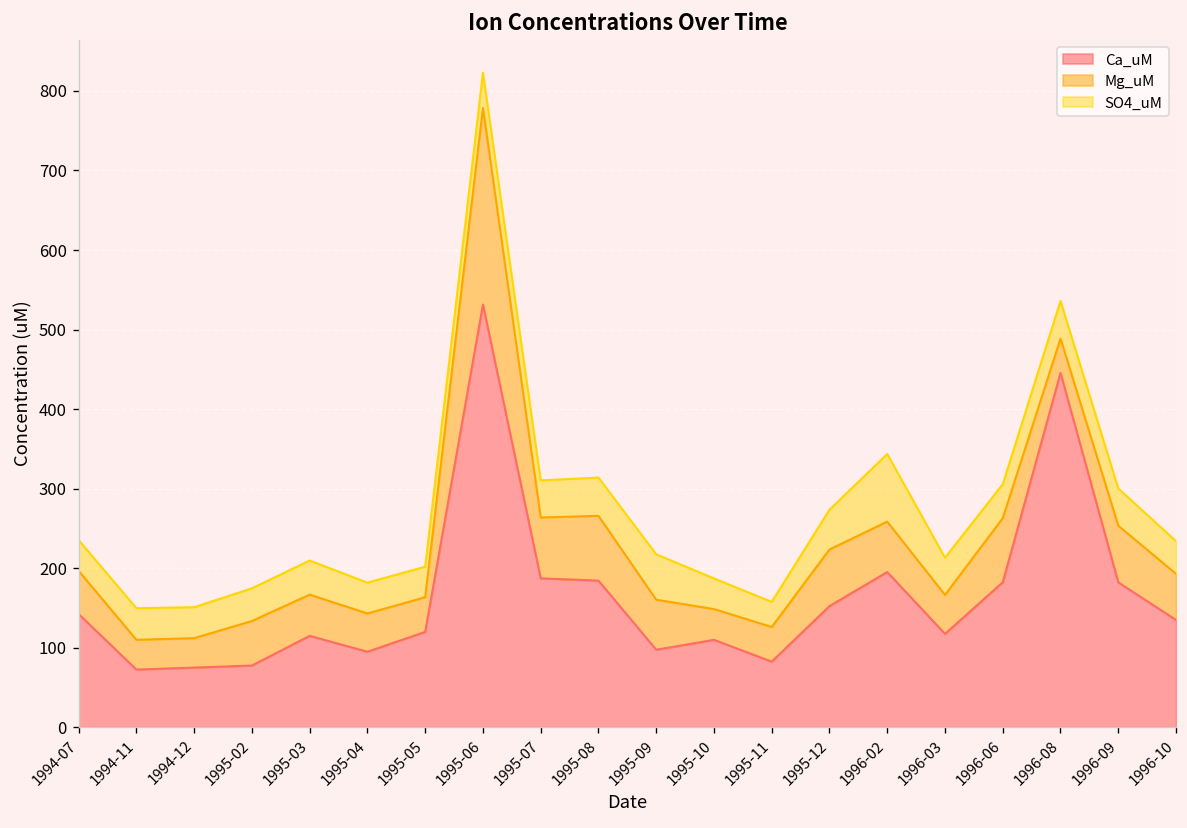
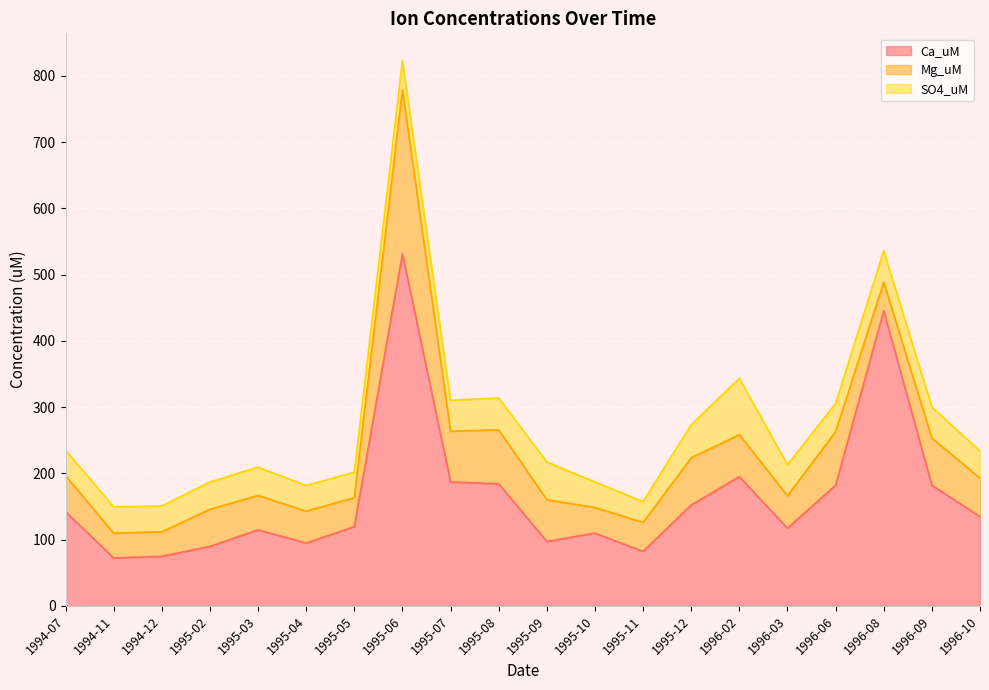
  {
    "Ca_uM": {
      "1994-07": 140,
      "1994-11": 70,
      "1994-12": 70,
-     "1995-02": 80,
+     "1995-02": 90,
      "1995-03": 110,
      "1995-04": 90,
      "1995-05": 120,
      "1995-06": 530,
      "1995-07": 190,
      "1995-08": 180,
      "1995-09": 100,
      "1995-10": 110,
      "1995-11": 80,
      "1995-12": 150,
      "1996-02": 200,
      "1996-03": 120,
      "1996-06": 180,
      "1996-08": 450,
      "1996-09": 180,
      "1996-10": 130
    }
  }
